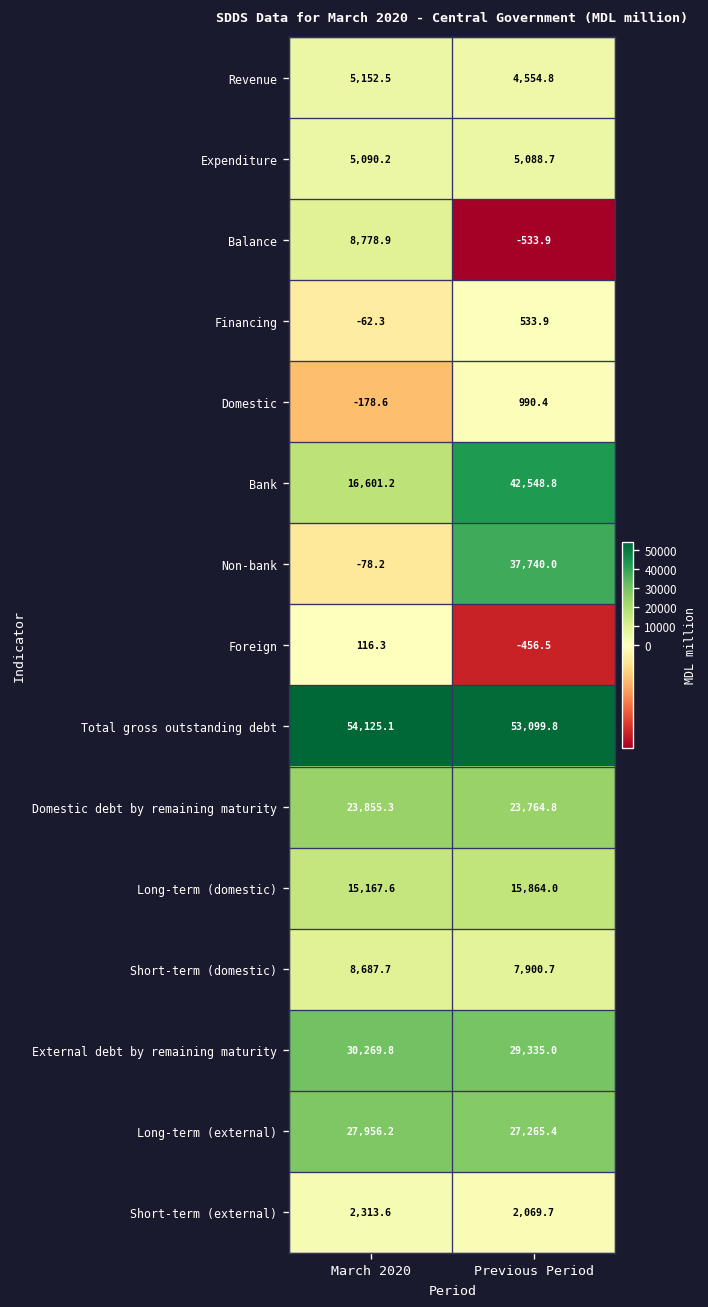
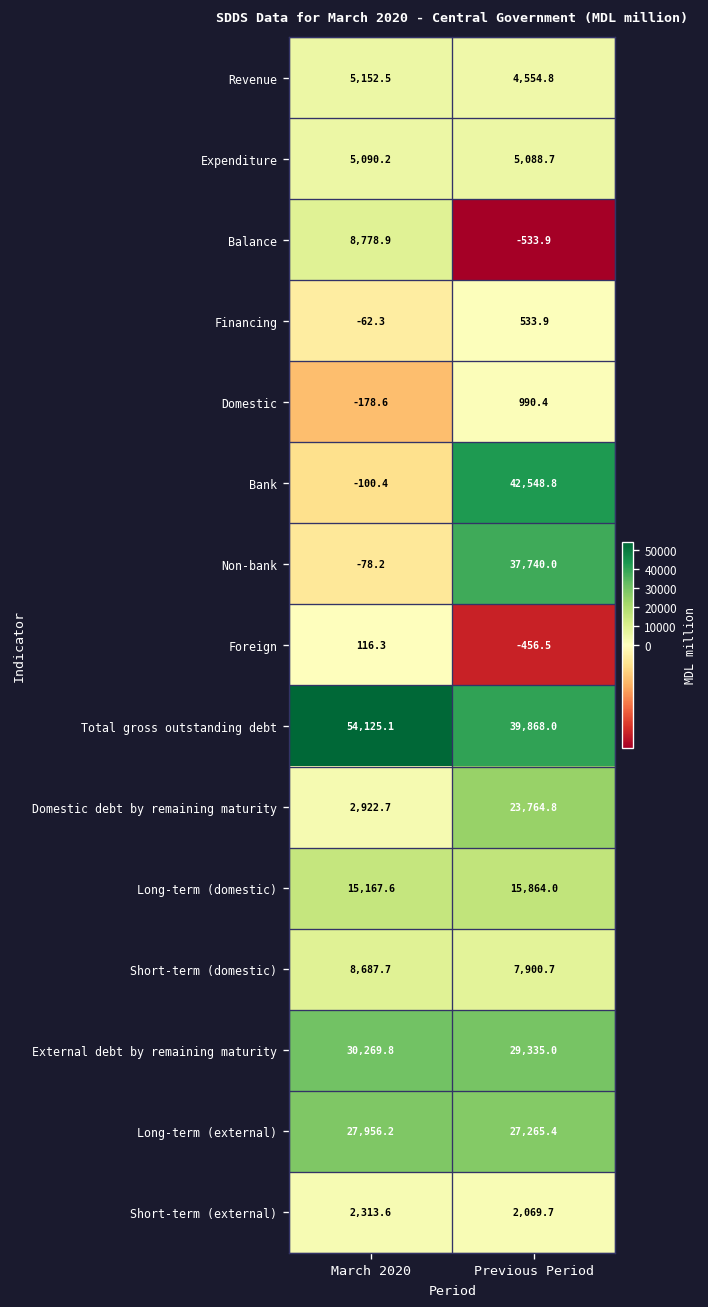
  {
    "Revenue": {
      "March 2020": "5,152.5",
      "Previous Period": "4,554.8"
    },
    "Expenditure": {
      "March 2020": "5,090.2",
      "Previous Period": "5,088.7"
    },
    "Balance": {
      "March 2020": "8,778.9",
      "Previous Period": "-533.9"
    },
    "Financing": {
      "March 2020": "-62.3",
      "Previous Period": "533.9"
    },
    "Domestic": {
      "March 2020": "-178.6",
      "Previous Period": "990.4"
    },
    "Bank": {
-     "March 2020": "16,601.2",
+     "March 2020": "-100.4",
      "Previous Period": "42,548.8"
    },
    "Non-bank": {
      "March 2020": "-78.2",
      "Previous Period": "37,740.0"
    },
    "Foreign": {
      "March 2020": "116.3",
      "Previous Period": "-456.5"
    },
    "Total gross outstanding debt": {
      "March 2020": "54,125.1",
-     "Previous Period": "53,099.8"
+     "Previous Period": "39,868.0"
    },
    "Domestic debt by remaining maturity": {
-     "March 2020": "23,855.3",
+     "March 2020": "2,922.7",
      "Previous Period": "23,764.8"
    },
    "Long-term (domestic)": {
      "March 2020": "15,167.6",
      "Previous Period": "15,864.0"
    },
    "Short-term (domestic)": {
      "March 2020": "8,687.7",
      "Previous Period": "7,900.7"
    },
    "External debt by remaining maturity": {
      "March 2020": "30,269.8",
      "Previous Period": "29,335.0"
    },
    "Long-term (external)": {
      "March 2020": "27,956.2",
      "Previous Period": "27,265.4"
    },
    "Short-term (external)": {
      "March 2020": "2,313.6",
      "Previous Period": "2,069.7"
    }
  }
